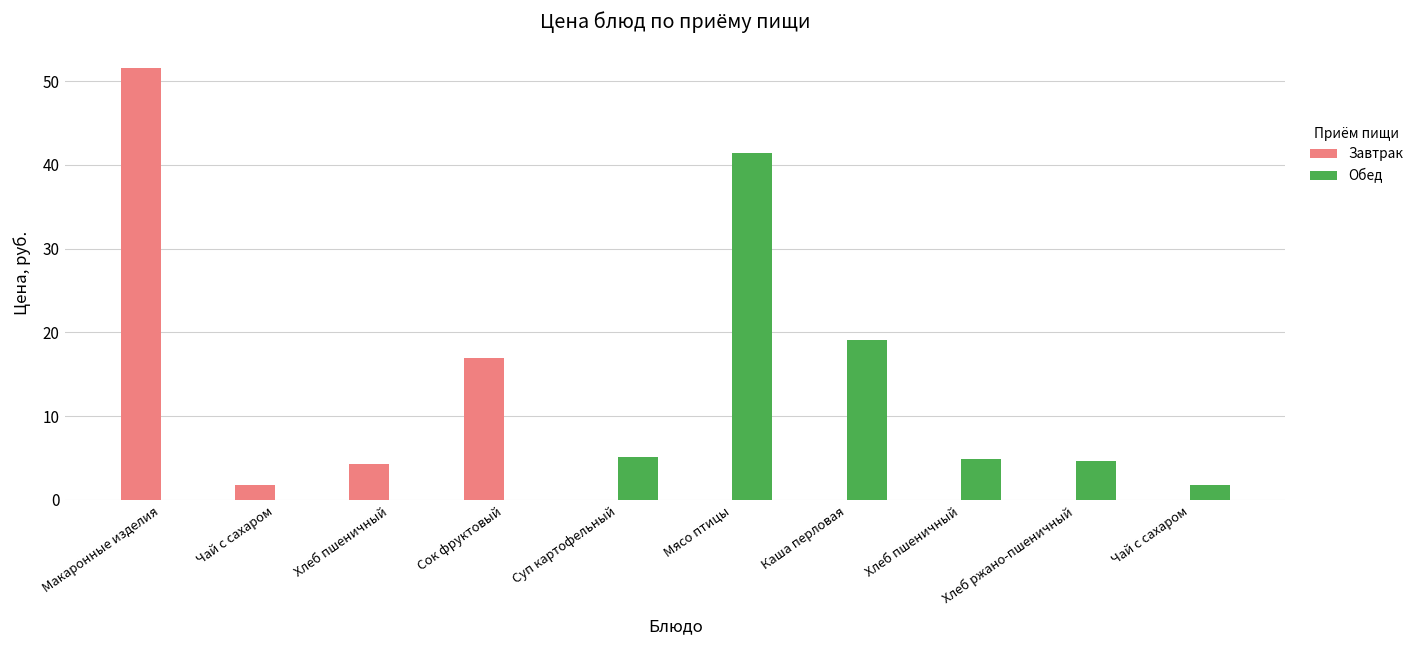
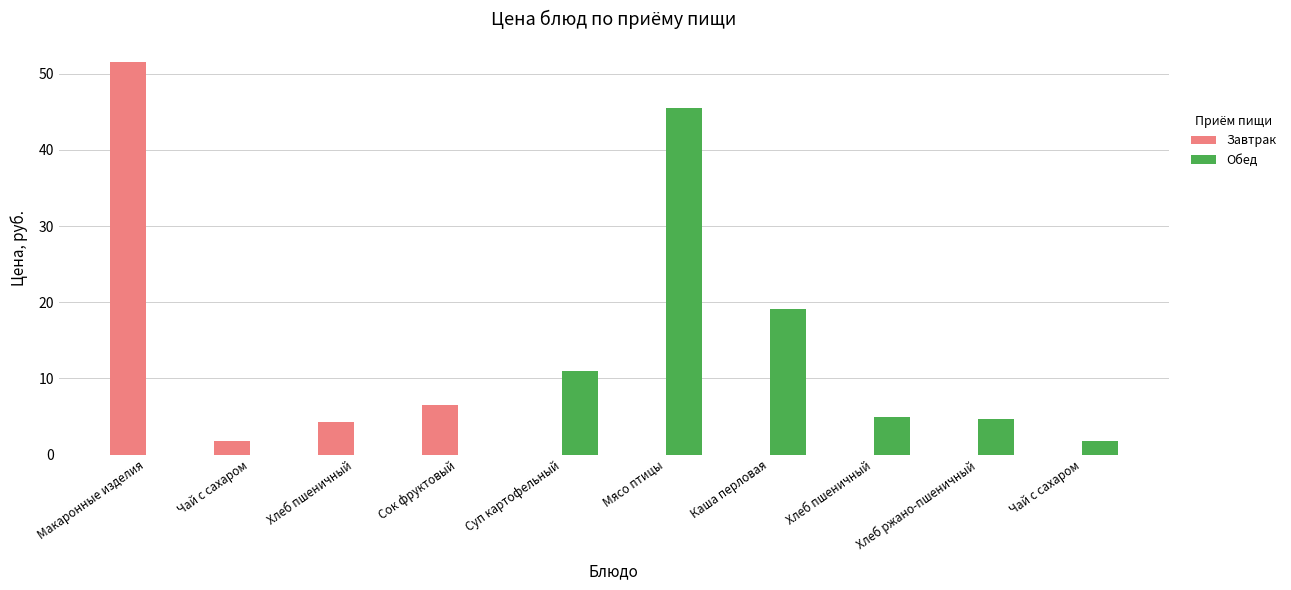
  {
    "Завтрак": {
      "Макаронные изделия": 52,
-     "Сок фруктовый": 17,
+     "Сок фруктовый": 7,
      "Суп картофельный": 0,
      "Мясо птицы": 0,
      "Каша перловая": 0,
      "Хлеб ржано-пшеничный": 0
    },
    "Обед": {
      "Макаронные изделия": 0,
      "Сок фруктовый": 0,
-     "Суп картофельный": 5,
-     "Мясо птицы": 41,
+     "Суп картофельный": 11,
+     "Мясо птицы": 45,
      "Каша перловая": 19,
      "Хлеб ржано-пшеничный": 5
    }
  }
